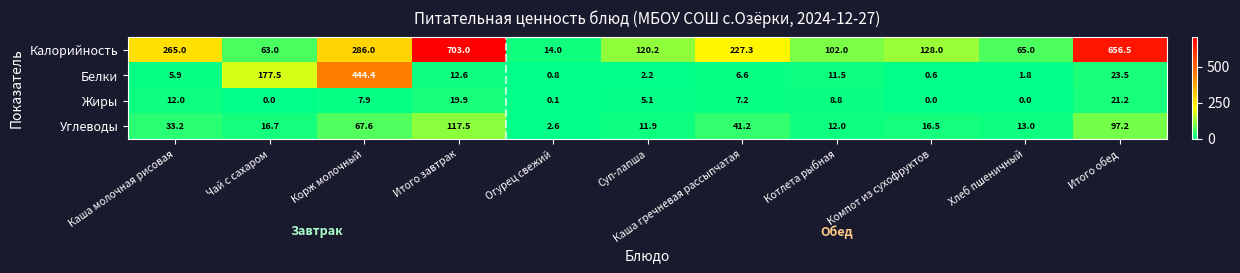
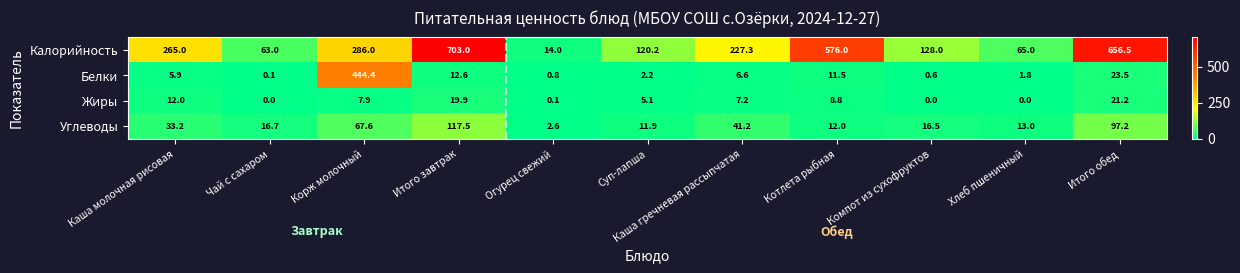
  {
    "Калорийность": {
      "Каша молочная рисовая": 265.0,
      "Чай с сахаром": 63.0,
      "Корж молочный": 286.0,
      "Итого завтрак": 703.0,
      "Огурец свежий": 14.0,
      "Суп-лапша": 120.2,
      "Каша гречневая рассыпчатая": 227.3,
-     "Котлета рыбная": 102.0,
+     "Котлета рыбная": 576.0,
      "Компот из сухофруктов": 128.0,
      "Хлеб пшеничный": 65.0,
      "Итого обед": 656.5
    },
    "Белки": {
      "Каша молочная рисовая": 5.9,
-     "Чай с сахаром": 177.5,
+     "Чай с сахаром": 0.1,
      "Корж молочный": 444.4,
      "Итого завтрак": 12.6,
      "Огурец свежий": 0.8,
      "Суп-лапша": 2.2,
      "Каша гречневая рассыпчатая": 6.6,
      "Котлета рыбная": 11.5,
      "Компот из сухофруктов": 0.6,
      "Хлеб пшеничный": 1.8,
      "Итого обед": 23.5
    },
    "Жиры": {
      "Каша молочная рисовая": 12.0,
      "Чай с сахаром": 0.0,
      "Корж молочный": 7.9,
      "Итого завтрак": 19.9,
      "Огурец свежий": 0.1,
      "Суп-лапша": 5.1,
      "Каша гречневая рассыпчатая": 7.2,
      "Котлета рыбная": 8.8,
      "Компот из сухофруктов": 0.0,
      "Хлеб пшеничный": 0.0,
      "Итого обед": 21.2
    },
    "Углеводы": {
      "Каша молочная рисовая": 33.2,
      "Чай с сахаром": 16.7,
      "Корж молочный": 67.6,
      "Итого завтрак": 117.5,
      "Огурец свежий": 2.6,
      "Суп-лапша": 11.9,
      "Каша гречневая рассыпчатая": 41.2,
      "Котлета рыбная": 12.0,
      "Компот из сухофруктов": 16.5,
      "Хлеб пшеничный": 13.0,
      "Итого обед": 97.2
    }
  }
